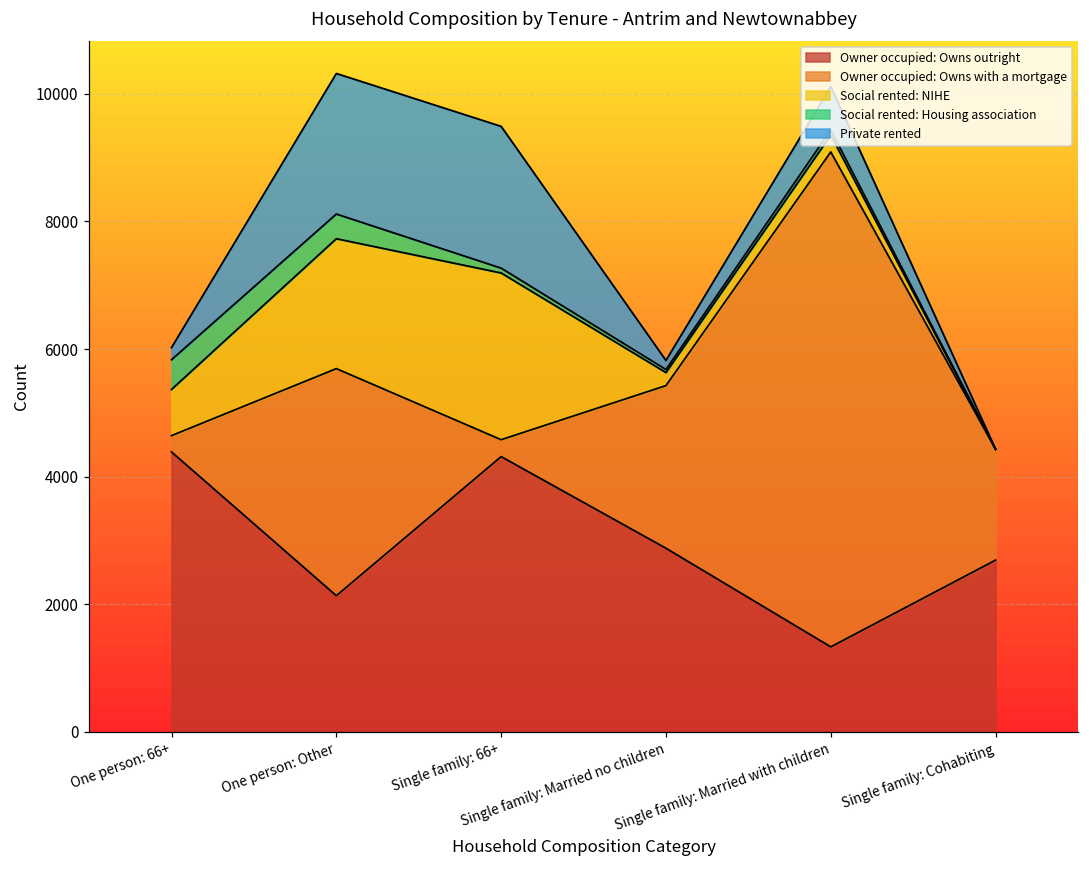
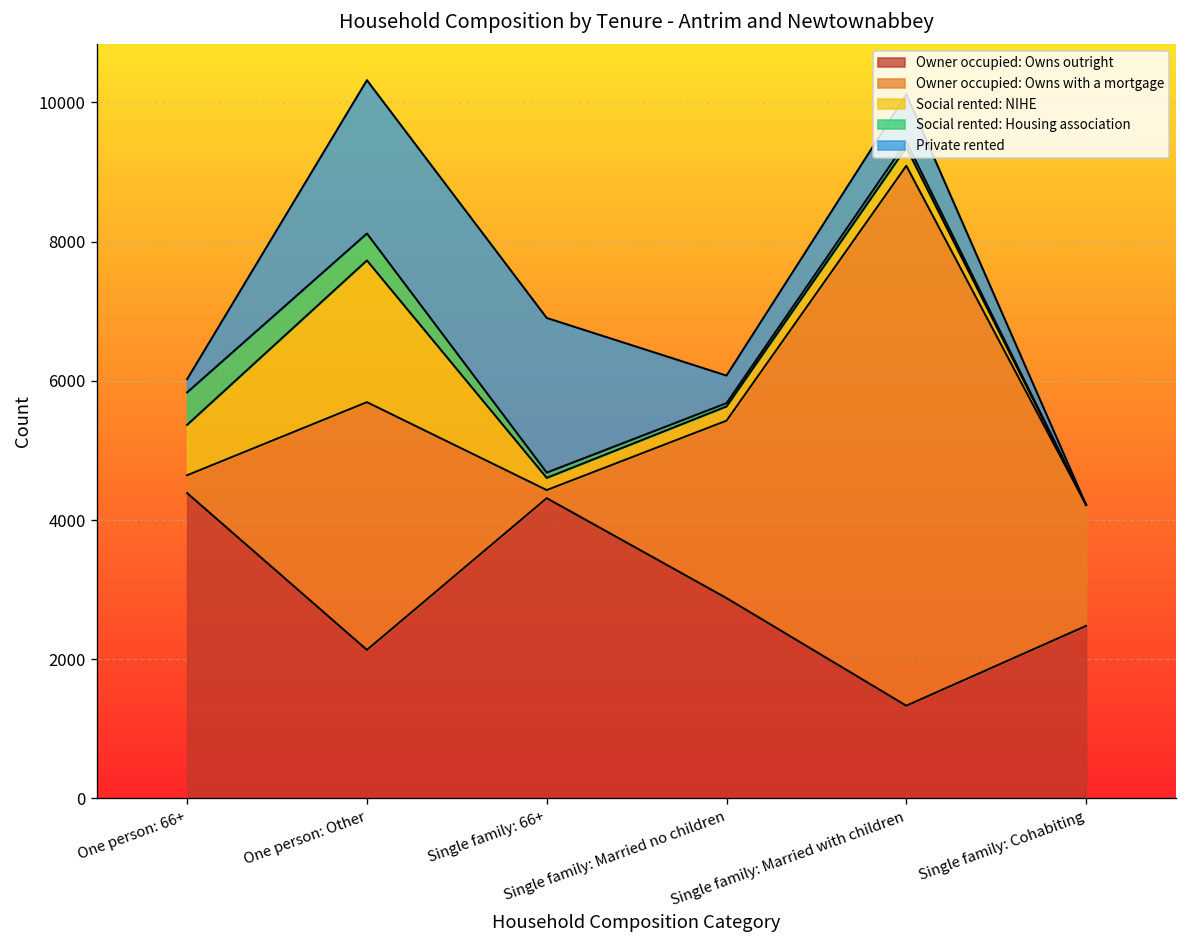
  {
    "Owner occupied: Owns outright": {
      "One person: 66+": 4400,
      "One person: Other": 2100,
      "Single family: 66+": 4300,
      "Single family: Married no children": 2900,
      "Single family: Married with children": 1300,
-     "Single family: Cohabiting": 2700
+     "Single family: Cohabiting": 2500
    },
    "Owner occupied: Owns with a mortgage": {
      "One person: 66+": 300,
      "One person: Other": 3600,
-     "Single family: 66+": 300,
+     "Single family: 66+": 100,
      "Single family: Married no children": 2500,
      "Single family: Married with children": 7800
    },
    "Social rented: NIHE": {
      "One person: 66+": 700,
      "One person: Other": 2000,
-     "Single family: 66+": 2600,
+     "Single family: 66+": 200,
      "Single family: Married no children": 200
    },
    "Social rented: Housing association": {
      "One person: 66+": 500,
      "One person: Other": 400,
      "Single family: 66+": 100,
      "Single family: Married no children": 0
    },
    "Private rented": {
      "One person: 66+": 200,
      "One person: Other": 2200,
      "Single family: 66+": 2200,
-     "Single family: Married no children": 100
+     "Single family: Married no children": 400
    }
  }
